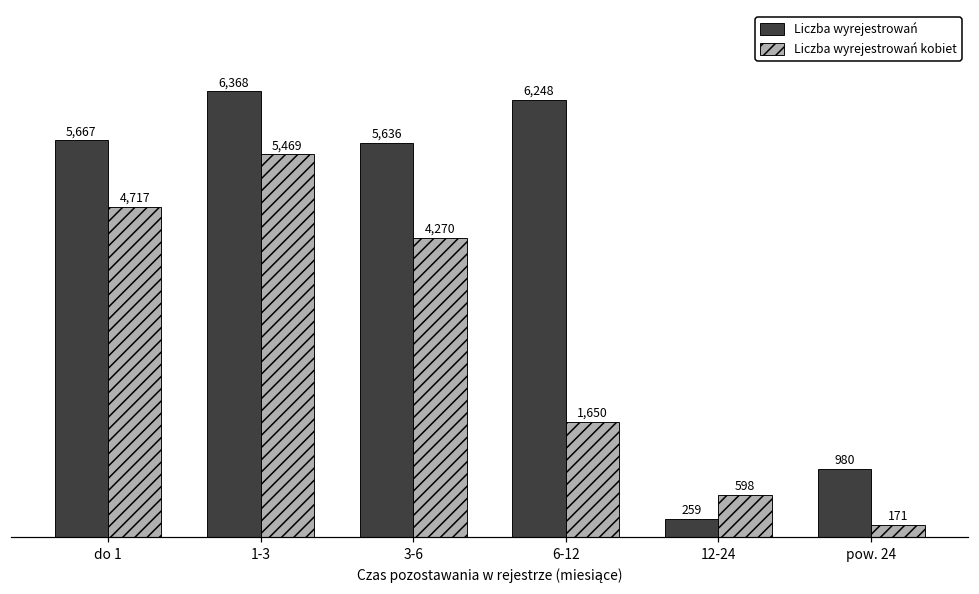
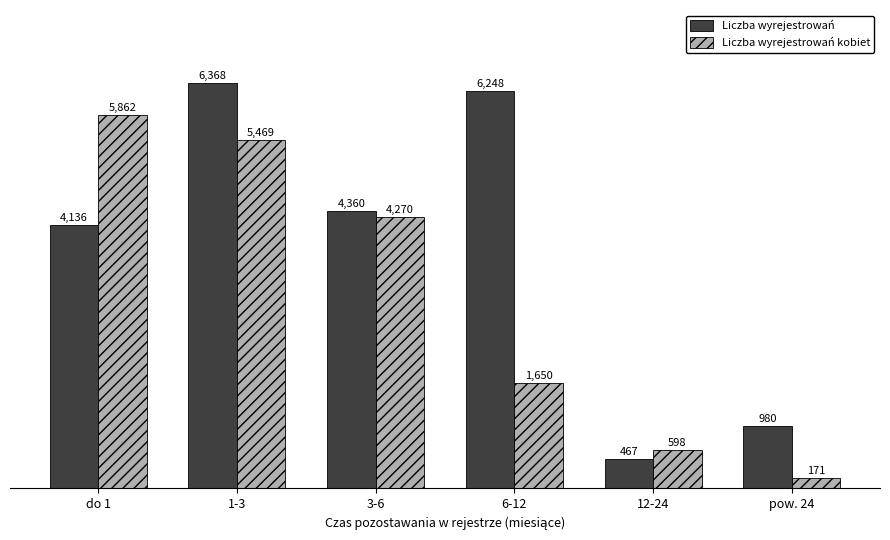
  {
    "Liczba wyrejestrowań": {
-     "do 1": "5,667",
+     "do 1": "4,136",
      "1-3": "6,368",
-     "3-6": "5,636",
+     "3-6": "4,360",
      "6-12": "6,248",
-     "12-24": "259",
+     "12-24": "467",
      "pow. 24": "980"
    },
    "Liczba wyrejestrowań kobiet": {
-     "do 1": "4,717",
+     "do 1": "5,862",
      "1-3": "5,469",
      "3-6": "4,270",
      "6-12": "1,650",
      "12-24": "598",
      "pow. 24": "171"
    }
  }
